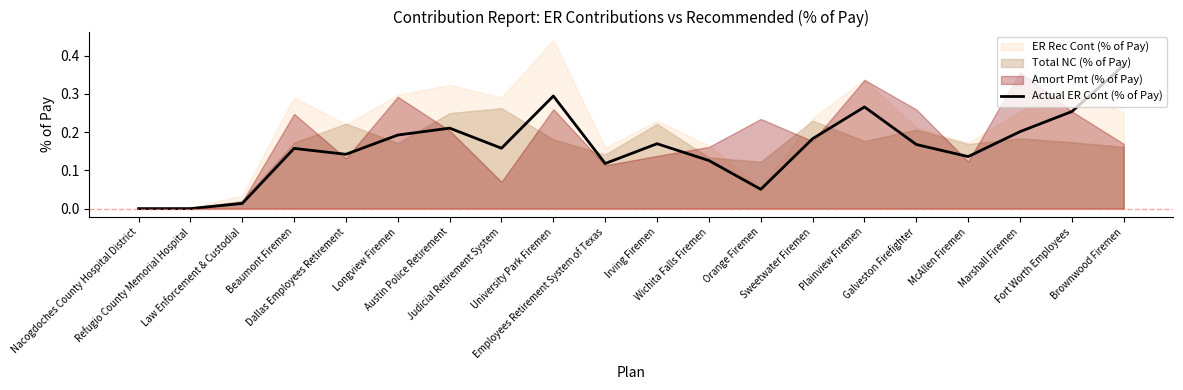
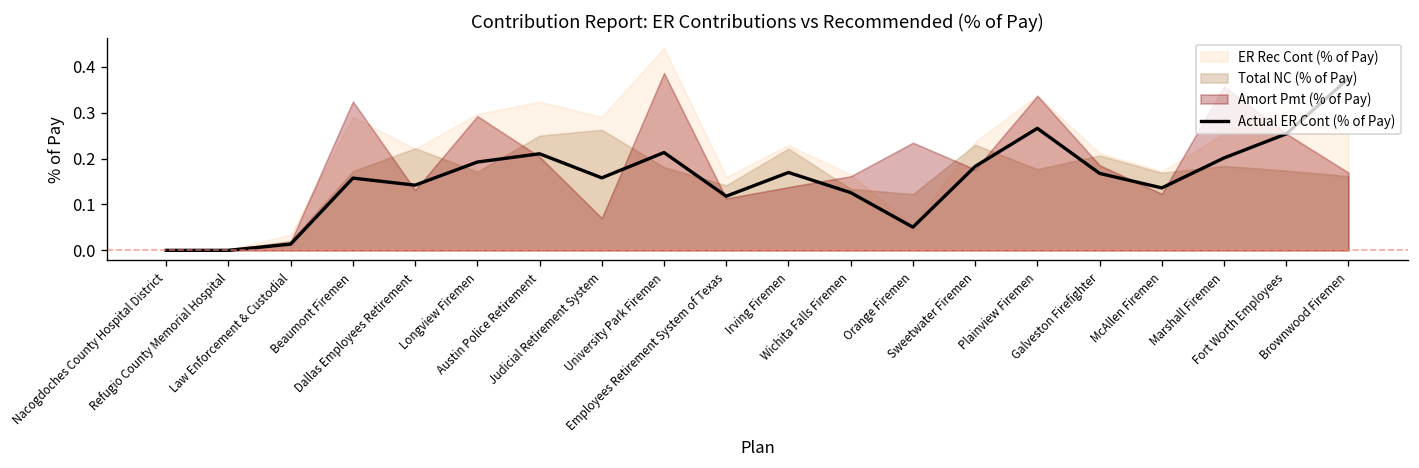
  {
    "ER Rec Cont (% of Pay)": {
      "Law Enforcement & Custodial": 0.03,
      "Beaumont Firemen": 0.29,
      "Austin Police Retirement": 0.32,
      "Judicial Retirement System": 0.29,
      "University Park Firemen": 0.44,
      "Employees Retirement System of Texas": 0.16,
      "Irving Firemen": 0.23,
      "Marshall Firemen": 0.25,
      "Brownwood Firemen": 0.25
    },
    "Actual ER Cont (% of Pay)": {
      "Beaumont Firemen": 0.16,
      "Dallas Employees Retirement": 0.14,
      "Longview Firemen": 0.19,
      "Judicial Retirement System": 0.16,
-     "University Park Firemen": 0.29,
+     "University Park Firemen": 0.21,
      "Irving Firemen": 0.17,
      "Wichita Falls Firemen": 0.13,
      "Plainview Firemen": 0.27,
      "Galveston Firefighter": 0.17,
      "McAllen Firemen": 0.14,
      "Marshall Firemen": 0.20
    },
    "Total NC (% of Pay)": {
      "Beaumont Firemen": 0.17,
      "Longview Firemen": 0.17,
      "Austin Police Retirement": 0.25,
      "Judicial Retirement System": 0.26,
      "University Park Firemen": 0.18,
      "Employees Retirement System of Texas": 0.14,
      "Irving Firemen": 0.22,
      "Wichita Falls Firemen": 0.13,
      "Orange Firemen": 0.12,
      "Plainview Firemen": 0.18,
      "Marshall Firemen": 0.18,
      "Fort Worth Employees": 0.17,
      "Brownwood Firemen": 0.16
    },
    "Amort Pmt (% of Pay)": {
-     "Beaumont Firemen": 0.25,
+     "Beaumont Firemen": 0.32,
      "Dallas Employees Retirement": 0.13,
      "Judicial Retirement System": 0.07,
-     "University Park Firemen": 0.26,
+     "University Park Firemen": 0.39,
      "Irving Firemen": 0.14,
      "Orange Firemen": 0.23,
-     "Galveston Firefighter": 0.26,
+     "Galveston Firefighter": 0.19,
      "McAllen Firemen": 0.12,
      "Brownwood Firemen": 0.17
    }
  }
